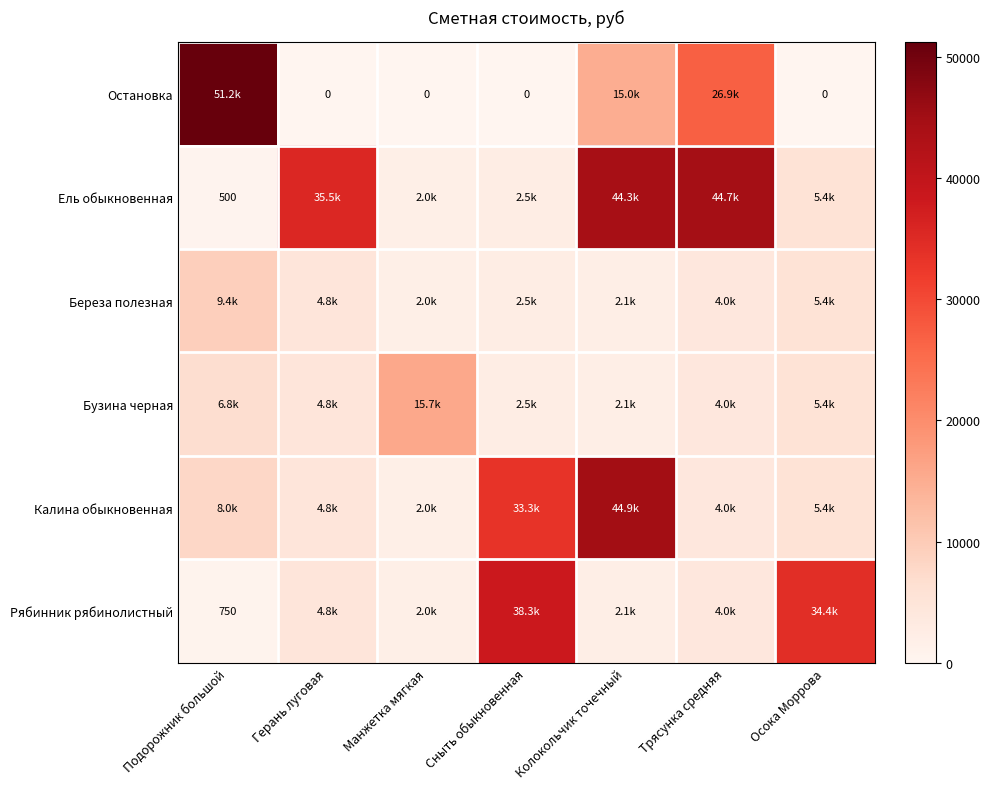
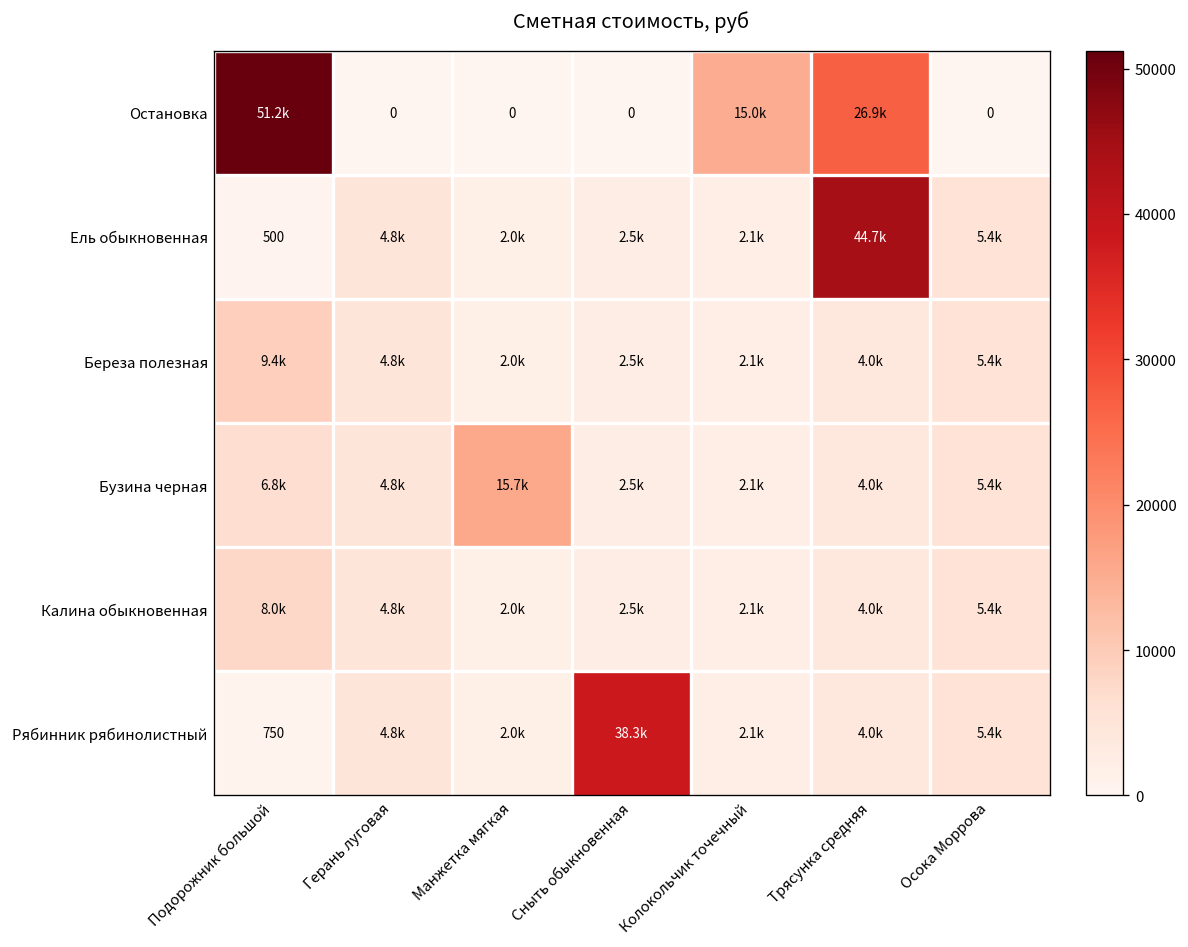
  {
    "Остановка": {
      "Подорожник большой": "51.2k",
      "Герань луговая": "0",
      "Манжетка мягкая": "0",
      "Сныть обыкновенная": "0",
      "Колокольчик точечный": "15.0k",
      "Трясунка средняя": "26.9k",
      "Осока Моррова": "0"
    },
    "Ель обыкновенная": {
      "Подорожник большой": "500",
-     "Герань луговая": "35.5k",
+     "Герань луговая": "4.8k",
      "Манжетка мягкая": "2.0k",
      "Сныть обыкновенная": "2.5k",
-     "Колокольчик точечный": "44.3k",
+     "Колокольчик точечный": "2.1k",
      "Трясунка средняя": "44.7k",
      "Осока Моррова": "5.4k"
    },
    "Береза полезная": {
      "Подорожник большой": "9.4k",
      "Герань луговая": "4.8k",
      "Манжетка мягкая": "2.0k",
      "Сныть обыкновенная": "2.5k",
      "Колокольчик точечный": "2.1k",
      "Трясунка средняя": "4.0k",
      "Осока Моррова": "5.4k"
    },
    "Бузина черная": {
      "Подорожник большой": "6.8k",
      "Герань луговая": "4.8k",
      "Манжетка мягкая": "15.7k",
      "Сныть обыкновенная": "2.5k",
      "Колокольчик точечный": "2.1k",
      "Трясунка средняя": "4.0k",
      "Осока Моррова": "5.4k"
    },
    "Калина обыкновенная": {
      "Подорожник большой": "8.0k",
      "Герань луговая": "4.8k",
      "Манжетка мягкая": "2.0k",
-     "Сныть обыкновенная": "33.3k",
-     "Колокольчик точечный": "44.9k",
+     "Сныть обыкновенная": "2.5k",
+     "Колокольчик точечный": "2.1k",
      "Трясунка средняя": "4.0k",
      "Осока Моррова": "5.4k"
    },
    "Рябинник рябинолистный": {
      "Подорожник большой": "750",
      "Герань луговая": "4.8k",
      "Манжетка мягкая": "2.0k",
      "Сныть обыкновенная": "38.3k",
      "Колокольчик точечный": "2.1k",
      "Трясунка средняя": "4.0k",
-     "Осока Моррова": "34.4k"
+     "Осока Моррова": "5.4k"
    }
  }
